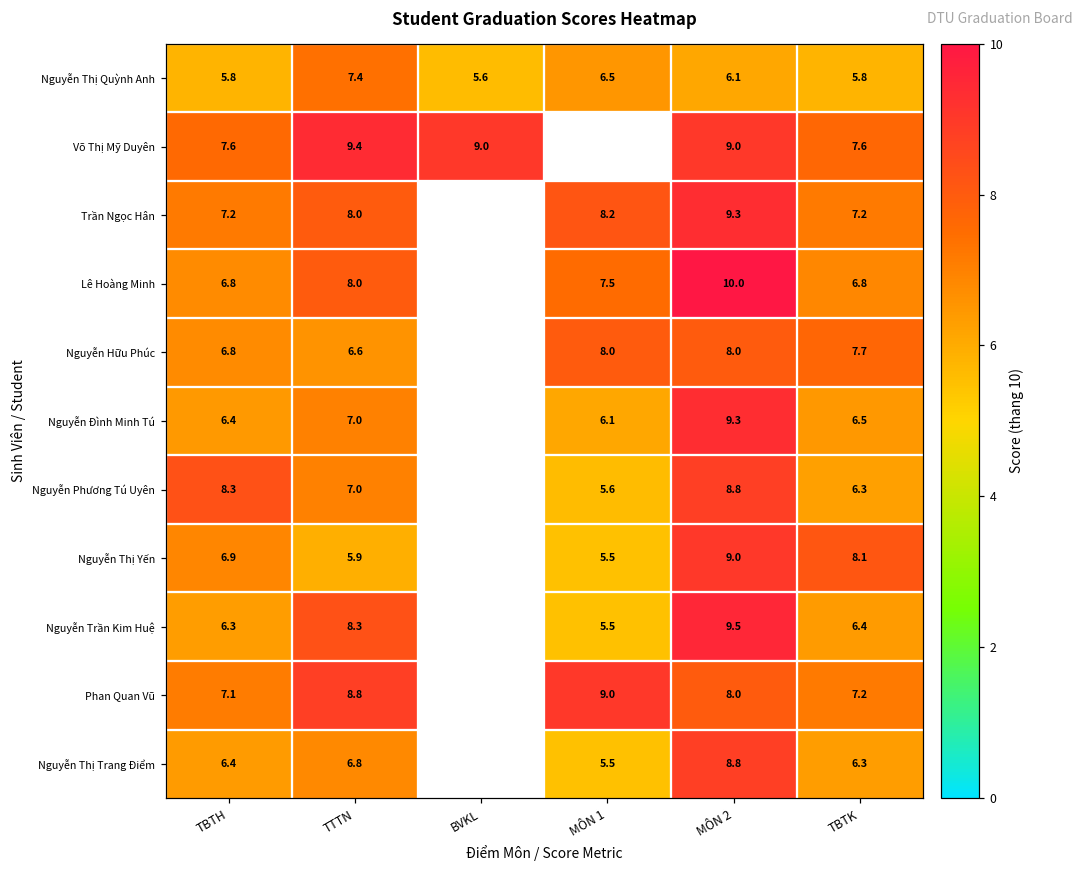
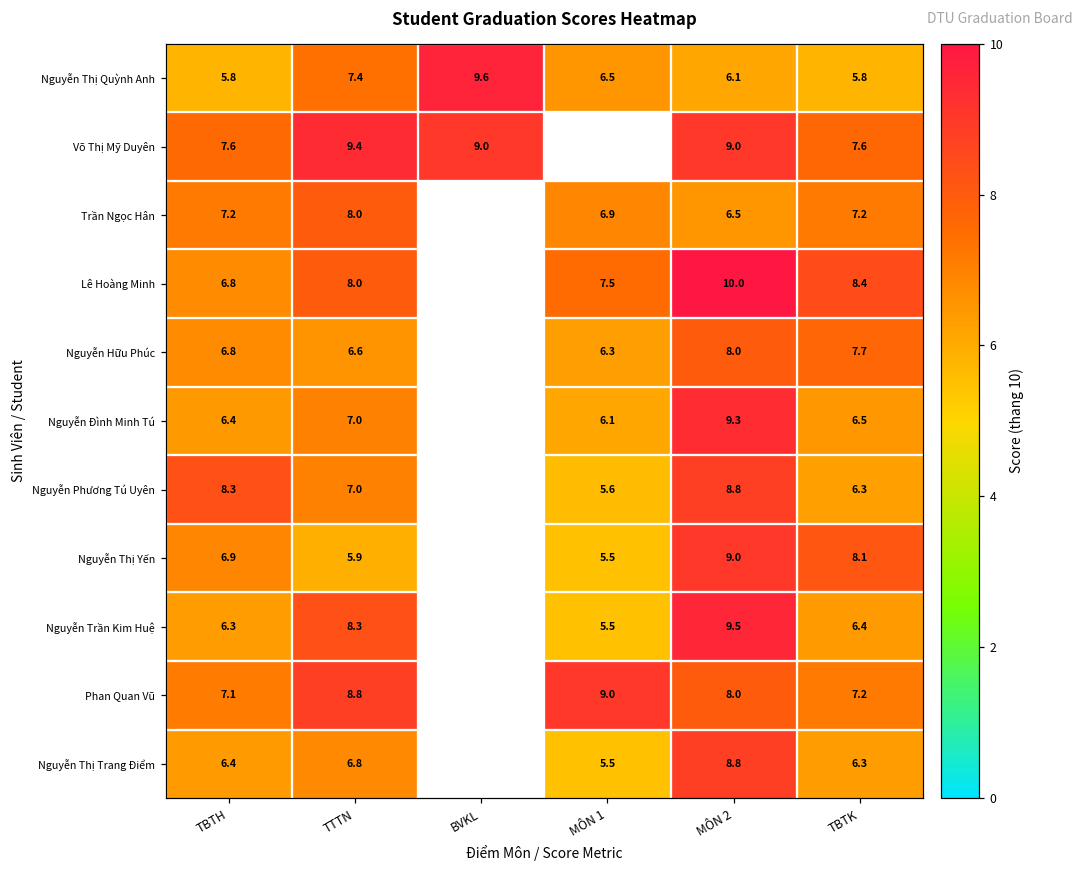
  {
    "Nguyễn Thị Quỳnh Anh": {
      "TBTH": 5.8,
      "TTTN": 7.4,
-     "BVKL": 5.6,
+     "BVKL": 9.6,
      "MÔN 1": 6.5,
      "MÔN 2": 6.1,
      "TBTK": 5.8
    },
    "Võ Thị Mỹ Duyên": {
      "TBTH": 7.6,
      "TTTN": 9.4,
      "BVKL": 9.0,
      "MÔN 2": 9.0,
      "TBTK": 7.6
    },
    "Trần Ngọc Hân": {
      "TBTH": 7.2,
      "TTTN": 8.0,
-     "MÔN 1": 8.2,
-     "MÔN 2": 9.3,
+     "MÔN 1": 6.9,
+     "MÔN 2": 6.5,
      "TBTK": 7.2
    },
    "Lê Hoàng Minh": {
      "TBTH": 6.8,
      "TTTN": 8.0,
      "MÔN 1": 7.5,
      "MÔN 2": 10.0,
-     "TBTK": 6.8
+     "TBTK": 8.4
    },
    "Nguyễn Hữu Phúc": {
      "TBTH": 6.8,
      "TTTN": 6.6,
-     "MÔN 1": 8.0,
+     "MÔN 1": 6.3,
      "MÔN 2": 8.0,
      "TBTK": 7.7
    },
    "Nguyễn Đình Minh Tú": {
      "TBTH": 6.4,
      "TTTN": 7.0,
      "MÔN 1": 6.1,
      "MÔN 2": 9.3,
      "TBTK": 6.5
    },
    "Nguyễn Phương Tú Uyên": {
      "TBTH": 8.3,
      "TTTN": 7.0,
      "MÔN 1": 5.6,
      "MÔN 2": 8.8,
      "TBTK": 6.3
    },
    "Nguyễn Thị Yến": {
      "TBTH": 6.9,
      "TTTN": 5.9,
      "MÔN 1": 5.5,
      "MÔN 2": 9.0,
      "TBTK": 8.1
    },
    "Nguyễn Trần Kim Huệ": {
      "TBTH": 6.3,
      "TTTN": 8.3,
      "MÔN 1": 5.5,
      "MÔN 2": 9.5,
      "TBTK": 6.4
    },
    "Phan Quan Vũ": {
      "TBTH": 7.1,
      "TTTN": 8.8,
      "MÔN 1": 9.0,
      "MÔN 2": 8.0,
      "TBTK": 7.2
    },
    "Nguyễn Thị Trang Điểm": {
      "TBTH": 6.4,
      "TTTN": 6.8,
      "MÔN 1": 5.5,
      "MÔN 2": 8.8,
      "TBTK": 6.3
    }
  }
